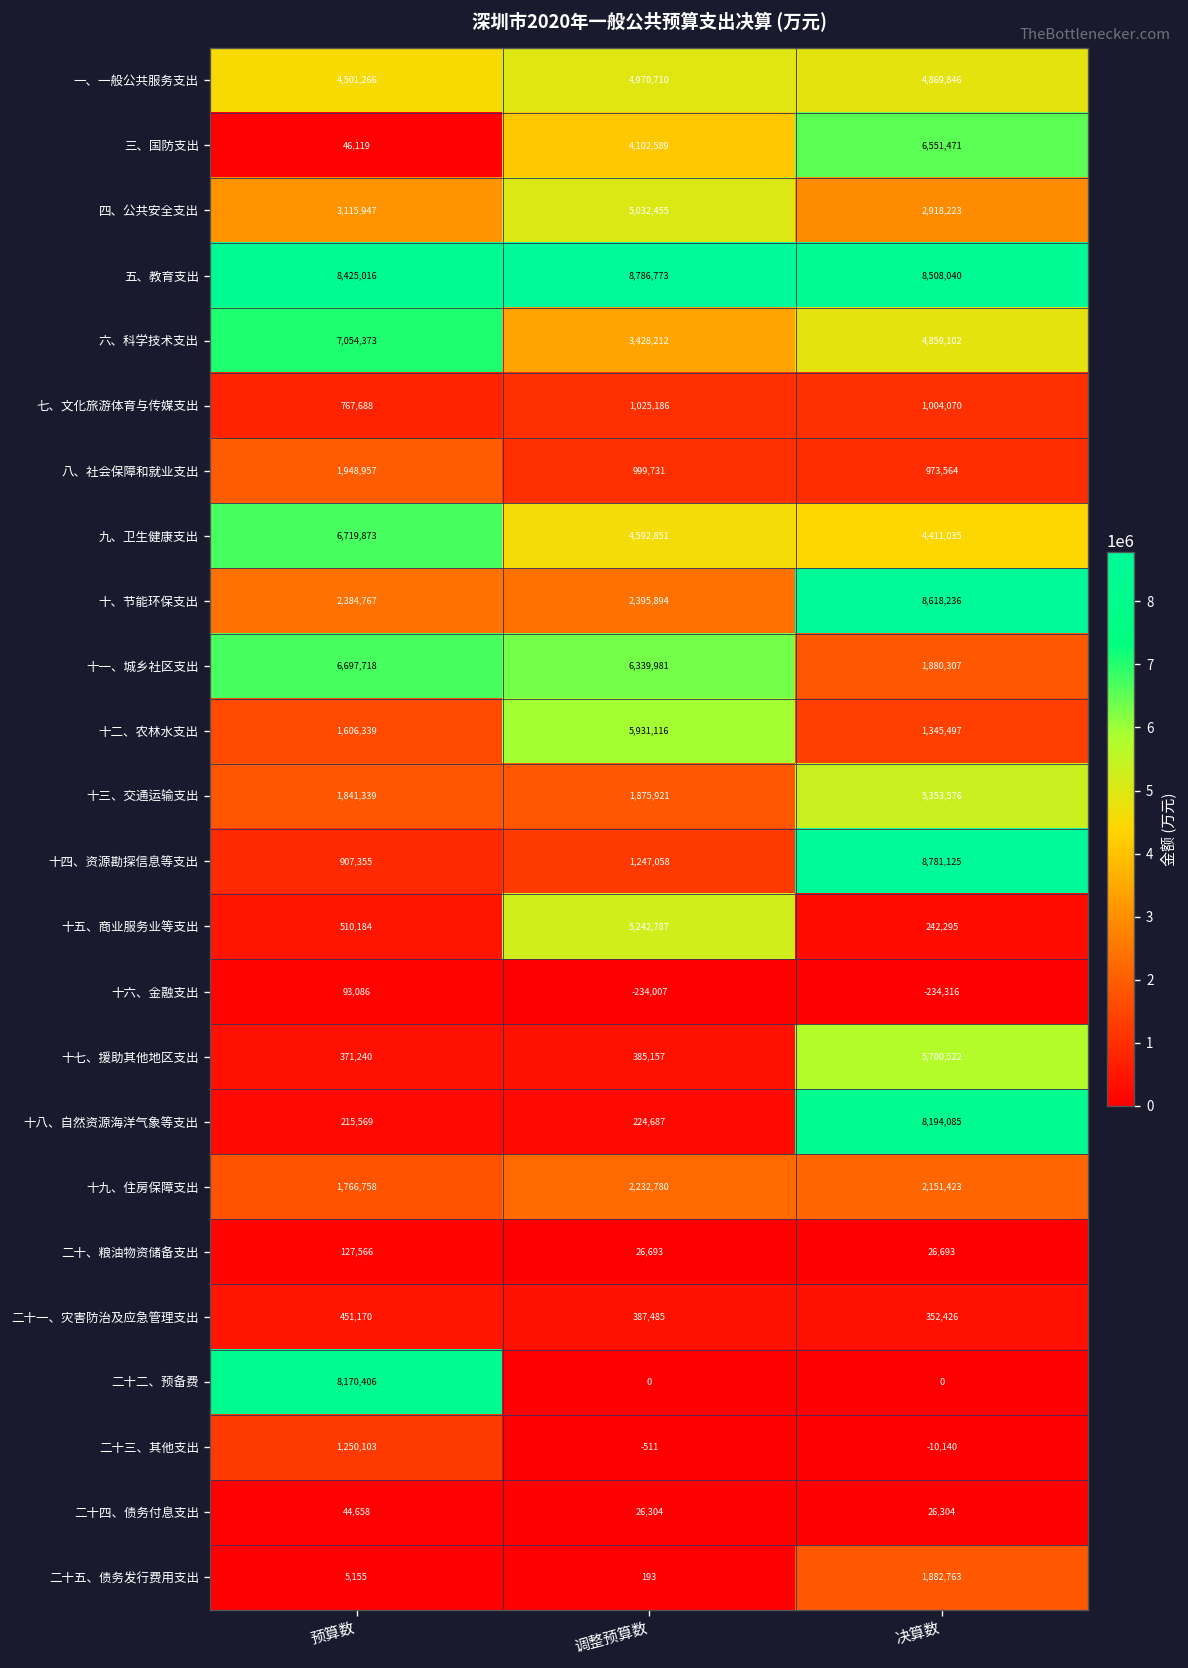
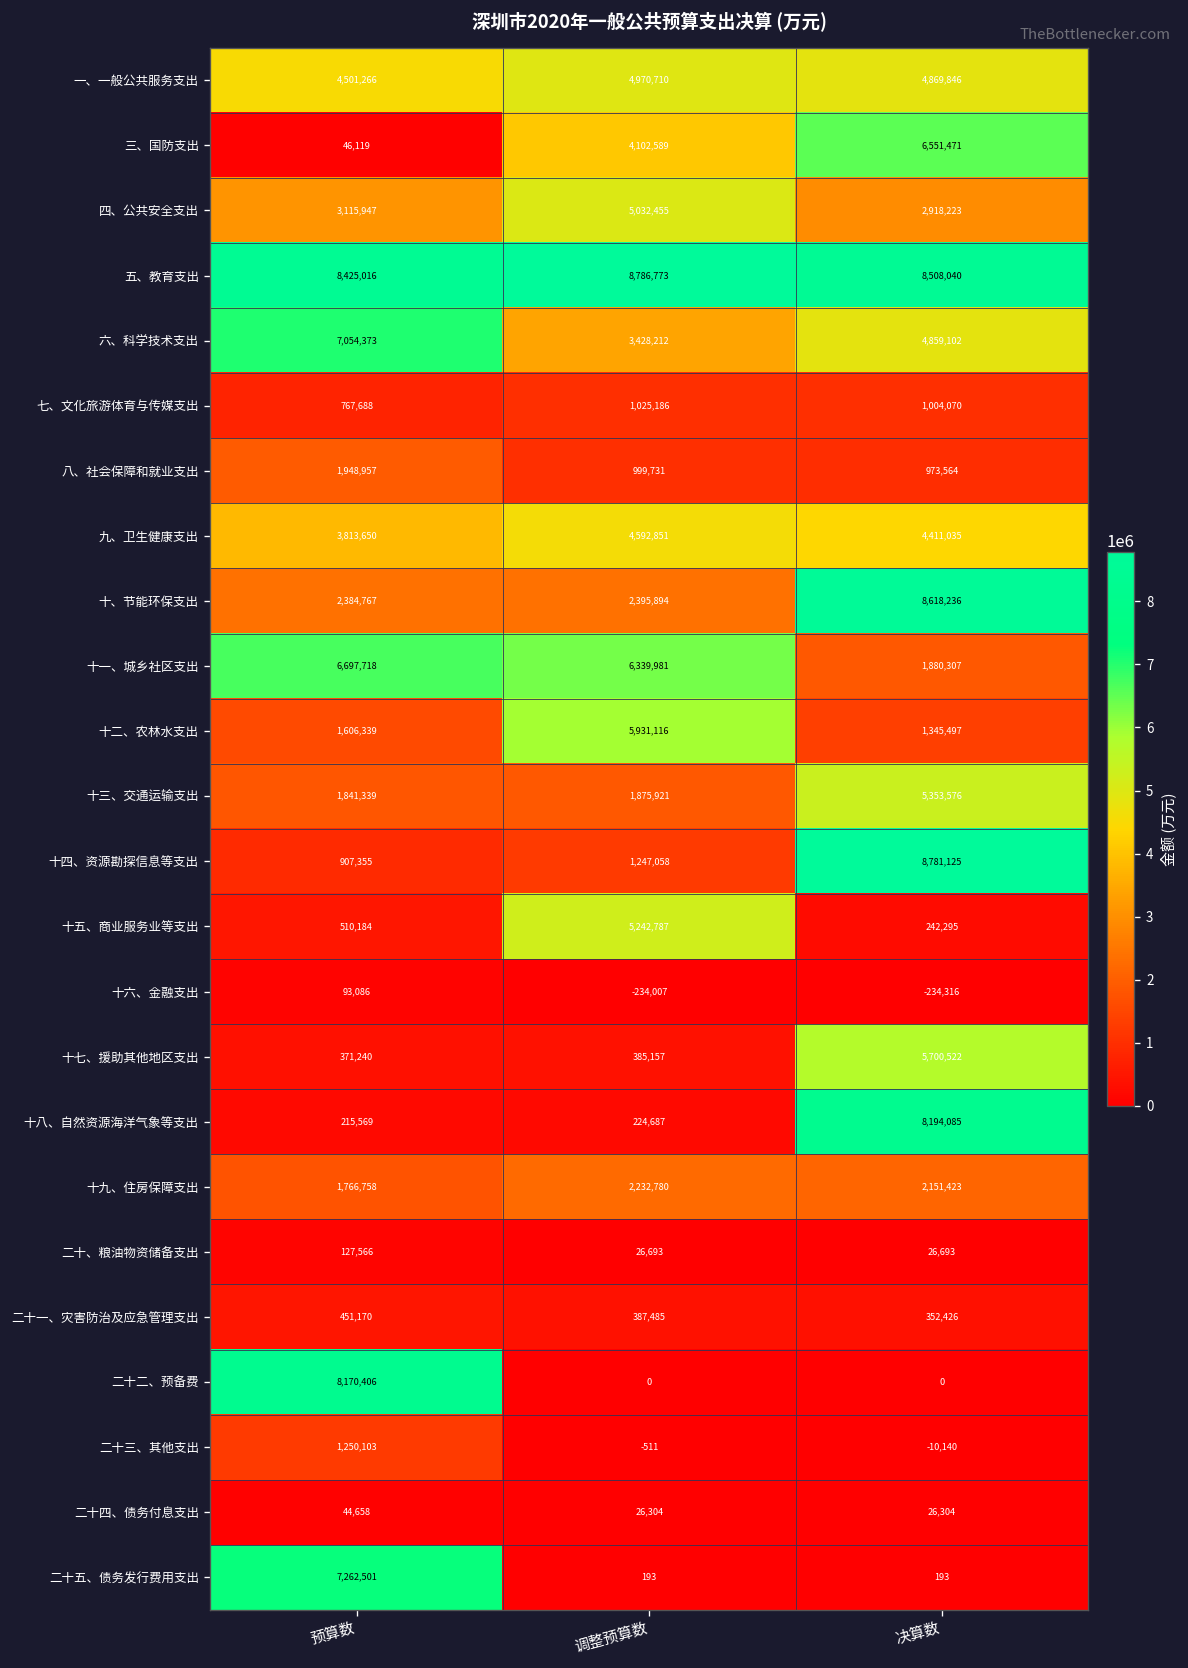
  {
    "一、一般公共服务支出": {
      "预算数": "4,501,266",
      "调整预算数": "4,970,710",
      "决算数": "4,869,846"
    },
    "三、国防支出": {
      "预算数": "46,119",
      "调整预算数": "4,102,589",
      "决算数": "6,551,471"
    },
    "四、公共安全支出": {
      "预算数": "3,115,947",
      "调整预算数": "5,032,455",
      "决算数": "2,918,223"
    },
    "五、教育支出": {
      "预算数": "8,425,016",
      "调整预算数": "8,786,773",
      "决算数": "8,508,040"
    },
    "六、科学技术支出": {
      "预算数": "7,054,373",
      "调整预算数": "3,428,212",
      "决算数": "4,859,102"
    },
    "七、文化旅游体育与传媒支出": {
      "预算数": "767,688",
      "调整预算数": "1,025,186",
      "决算数": "1,004,070"
    },
    "八、社会保障和就业支出": {
      "预算数": "1,948,957",
      "调整预算数": "999,731",
      "决算数": "973,564"
    },
    "九、卫生健康支出": {
-     "预算数": "6,719,873",
+     "预算数": "3,813,650",
      "调整预算数": "4,592,851",
      "决算数": "4,411,035"
    },
    "十、节能环保支出": {
      "预算数": "2,384,767",
      "调整预算数": "2,395,894",
      "决算数": "8,618,236"
    },
    "十一、城乡社区支出": {
      "预算数": "6,697,718",
      "调整预算数": "6,339,981",
      "决算数": "1,880,307"
    },
    "十二、农林水支出": {
      "预算数": "1,606,339",
      "调整预算数": "5,931,116",
      "决算数": "1,345,497"
    },
    "十三、交通运输支出": {
      "预算数": "1,841,339",
      "调整预算数": "1,875,921",
      "决算数": "5,353,576"
    },
    "十四、资源勘探信息等支出": {
      "预算数": "907,355",
      "调整预算数": "1,247,058",
      "决算数": "8,781,125"
    },
    "十五、商业服务业等支出": {
      "预算数": "510,184",
      "调整预算数": "5,242,787",
      "决算数": "242,295"
    },
    "十六、金融支出": {
      "预算数": "93,086",
      "调整预算数": "-234,007",
      "决算数": "-234,316"
    },
    "十七、援助其他地区支出": {
      "预算数": "371,240",
      "调整预算数": "385,157",
      "决算数": "5,700,522"
    },
    "十八、自然资源海洋气象等支出": {
      "预算数": "215,569",
      "调整预算数": "224,687",
      "决算数": "8,194,085"
    },
    "十九、住房保障支出": {
      "预算数": "1,766,758",
      "调整预算数": "2,232,780",
      "决算数": "2,151,423"
    },
    "二十、粮油物资储备支出": {
      "预算数": "127,566",
      "调整预算数": "26,693",
      "决算数": "26,693"
    },
    "二十一、灾害防治及应急管理支出": {
      "预算数": "451,170",
      "调整预算数": "387,485",
      "决算数": "352,426"
    },
    "二十二、预备费": {
      "预算数": "8,170,406",
      "调整预算数": "0",
      "决算数": "0"
    },
    "二十三、其他支出": {
      "预算数": "1,250,103",
      "调整预算数": "-511",
      "决算数": "-10,140"
    },
    "二十四、债务付息支出": {
      "预算数": "44,658",
      "调整预算数": "26,304",
      "决算数": "26,304"
    },
    "二十五、债务发行费用支出": {
-     "预算数": "5,155",
+     "预算数": "7,262,501",
      "调整预算数": "193",
-     "决算数": "1,882,763"
+     "决算数": "193"
    }
  }
